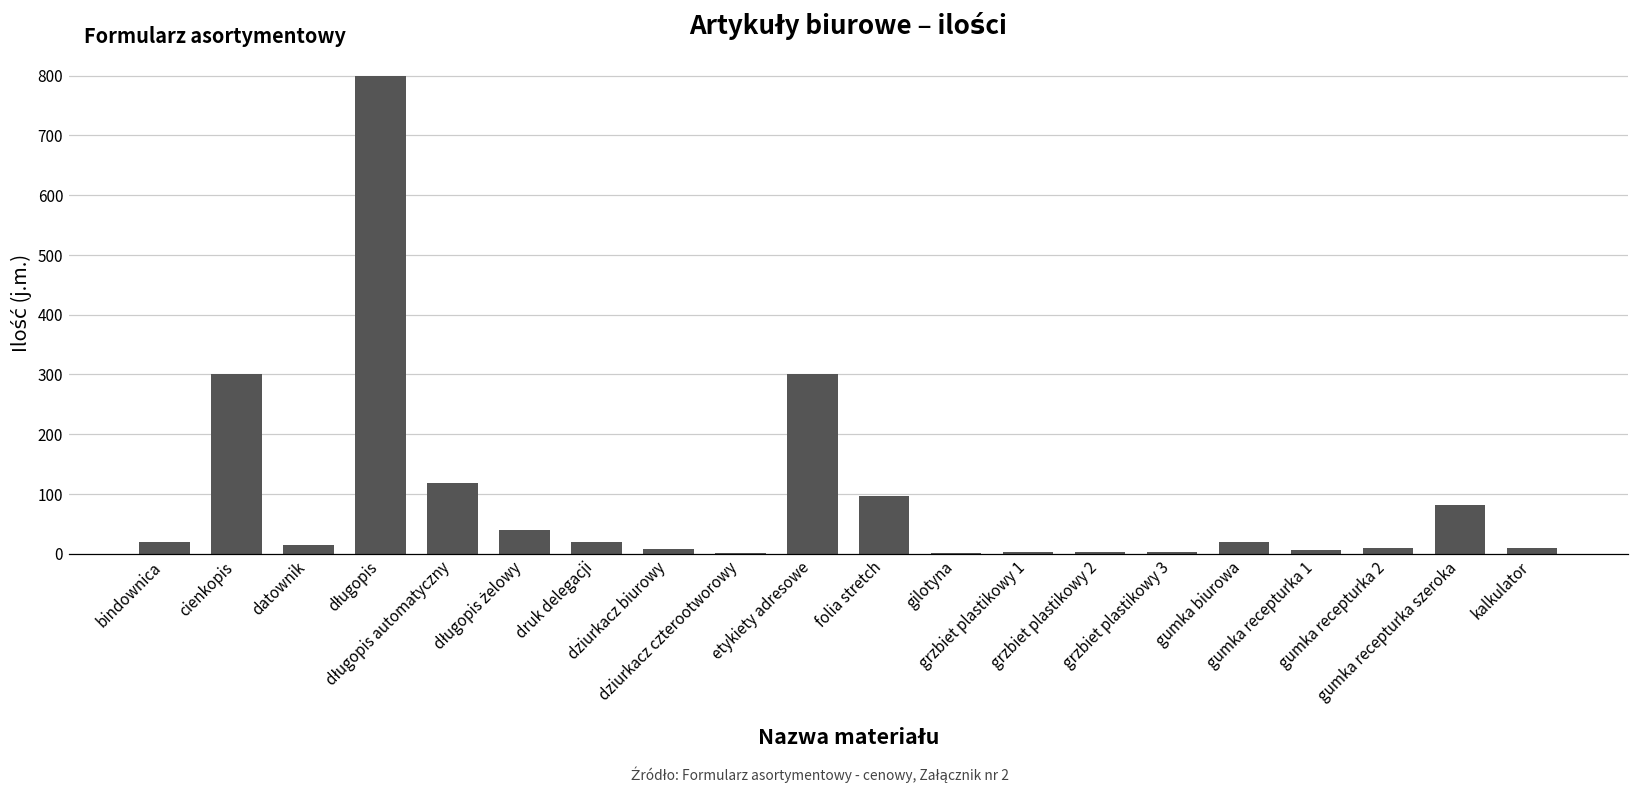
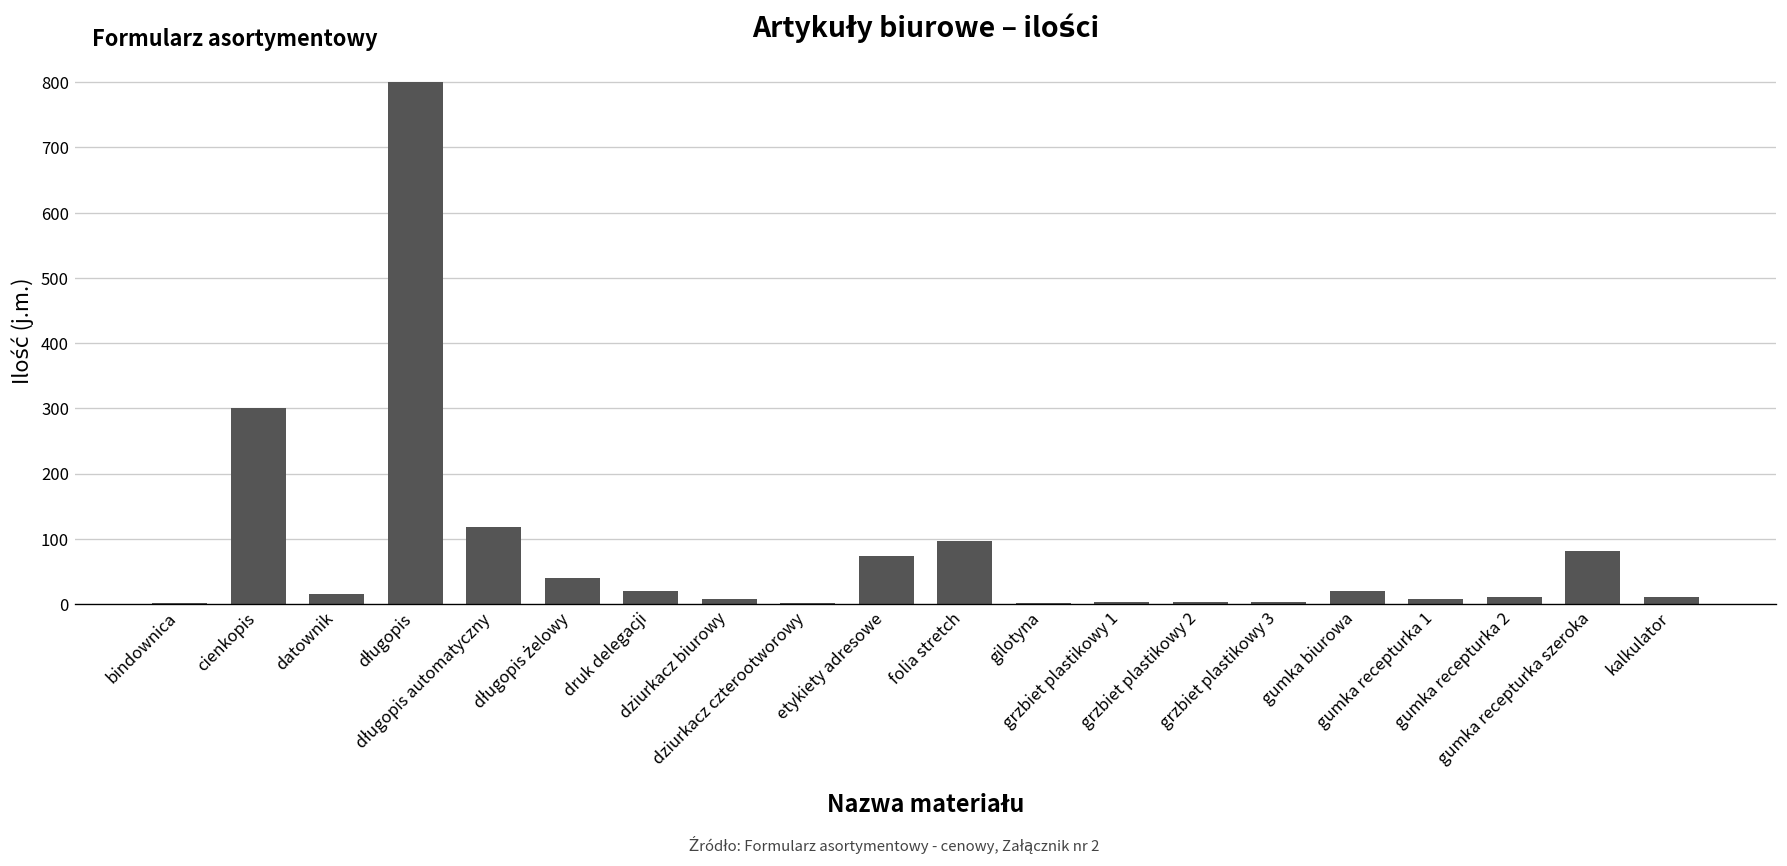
  {
-   "bindownica": 20,
+   "bindownica": 0,
    "cienkopis": 300,
    "datownik": 20,
    "długopis": 800,
    "długopis automatyczny": 120,
    "długopis żelowy": 40,
    "druk delegacji": 20,
    "dziurkacz biurowy": 10,
-   "etykiety adresowe": 300,
+   "etykiety adresowe": 70,
    "folia stretch": 100,
    "gumka biurowa": 20,
    "gumka recepturka 1": 10,
    "gumka recepturka 2": 10,
    "gumka recepturka szeroka": 80,
    "kalkulator": 10
  }
